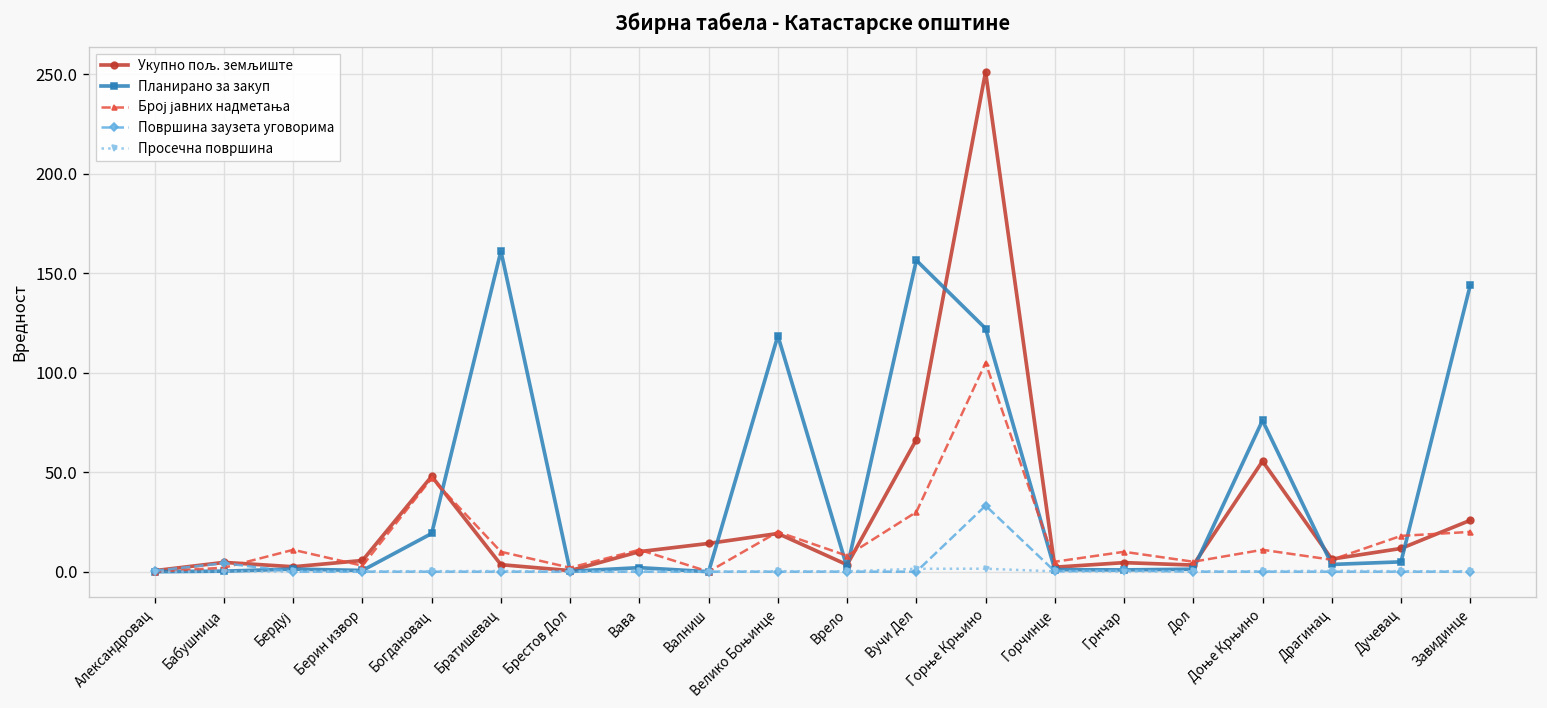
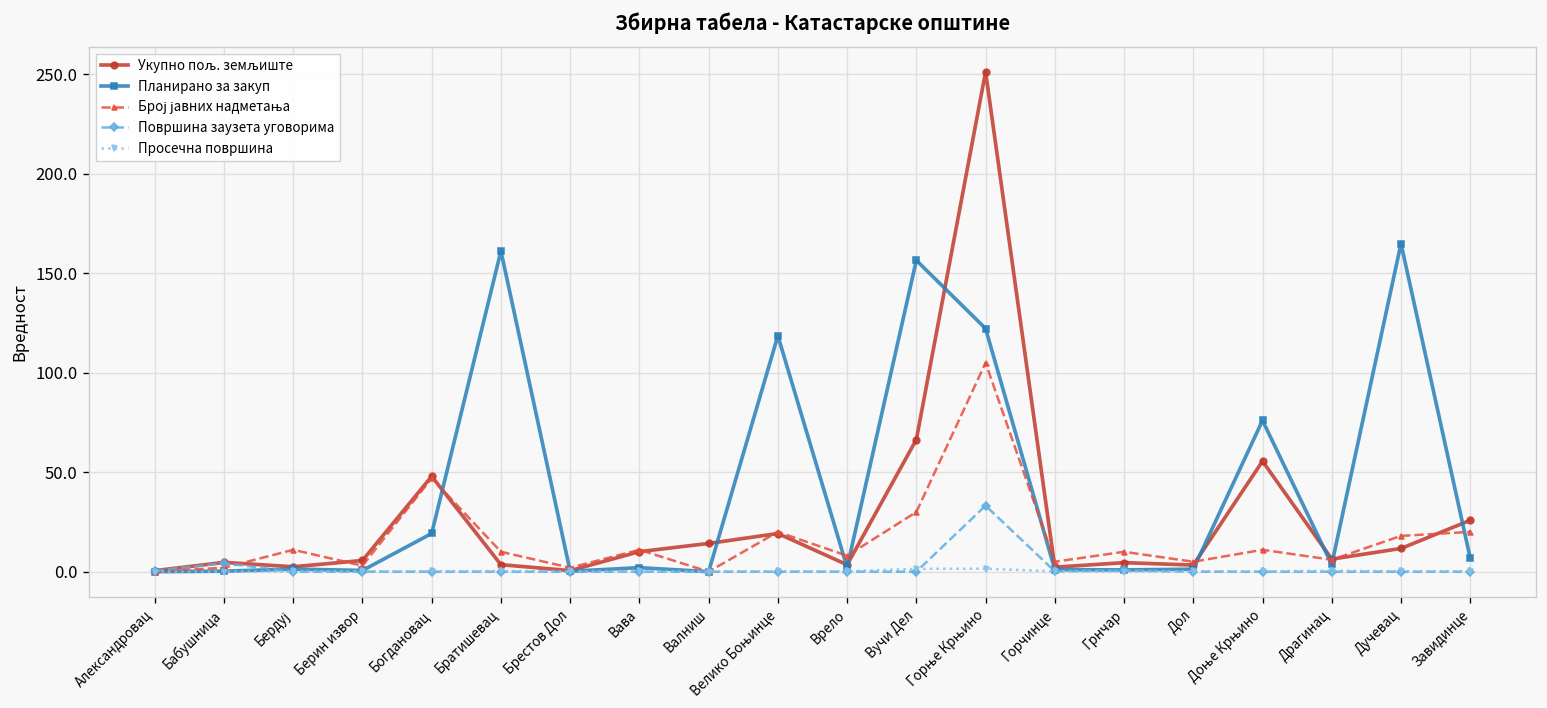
  {
    "Планирано за закуп": {
      "Богдановац": 19,
      "Братишевац": 161,
      "Вава": 2,
      "Велико Боњинце": 119,
      "Вучи Дел": 157,
      "Горње Крњино": 122,
      "Доње Крњино": 76,
      "Драгинац": 4,
-     "Дучевац": 5,
-     "Завидинце": 144
+     "Дучевац": 165,
+     "Завидинце": 7
    }
  }
